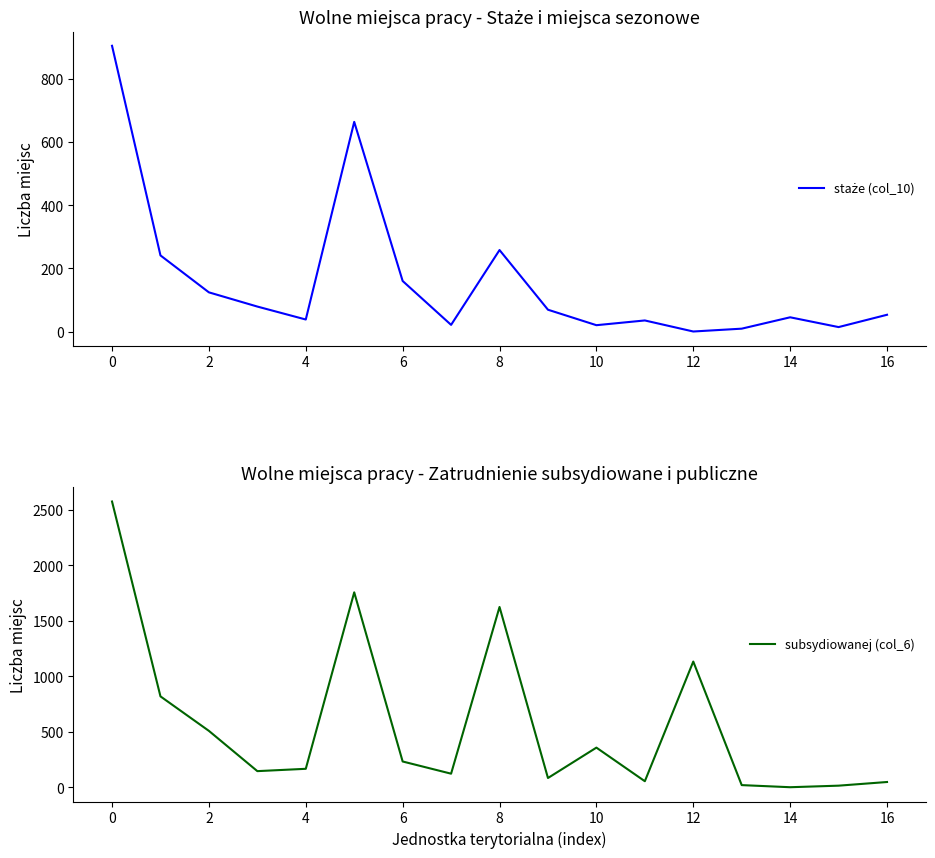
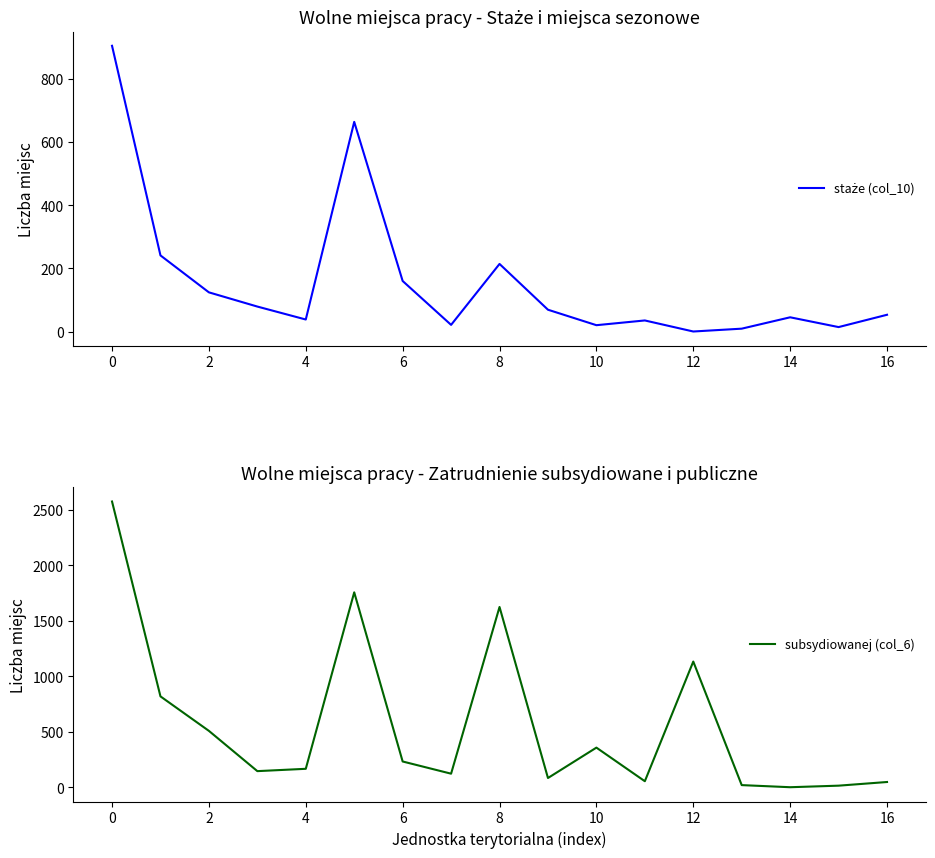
  {
    "Wolne miejsca pracy - Staże i miejsca sezonowe": {
      "0": 910,
      "2": 120,
      "4": 40,
      "6": 160,
-     "8": 260,
+     "8": 210,
      "10": 20,
      "12": 0,
      "14": 50,
      "16": 50
    },
    "Wolne miejsca pracy - Zatrudnienie subsydiowane i publiczne": {
      "0": 2580,
      "2": 510,
      "4": 170,
      "6": 230,
      "8": 1630,
      "10": 360,
      "12": 1130,
      "14": 0,
      "16": 50
    }
  }
